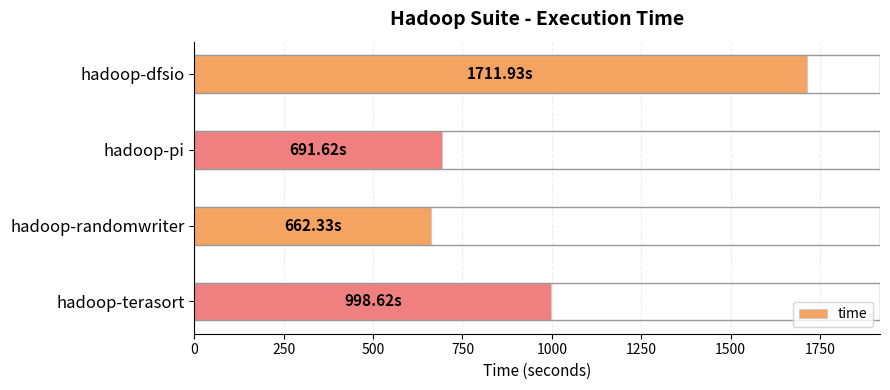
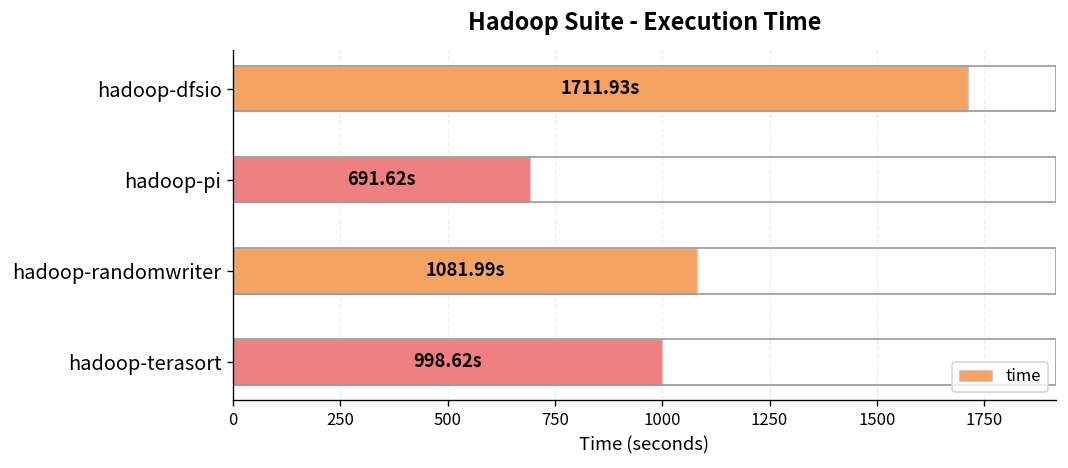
  {
    "hadoop-dfsio": "1711.93s",
    "hadoop-pi": "691.62s",
-   "hadoop-randomwriter": "662.33s",
+   "hadoop-randomwriter": "1081.99s",
    "hadoop-terasort": "998.62s"
  }
